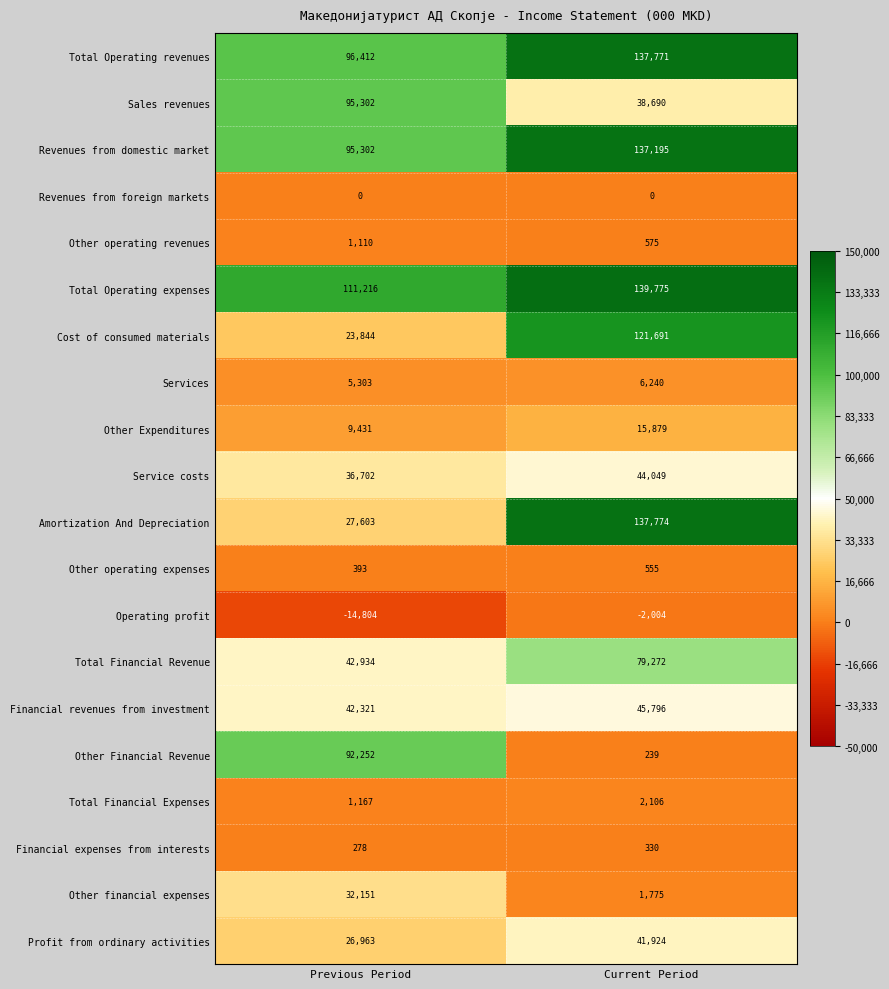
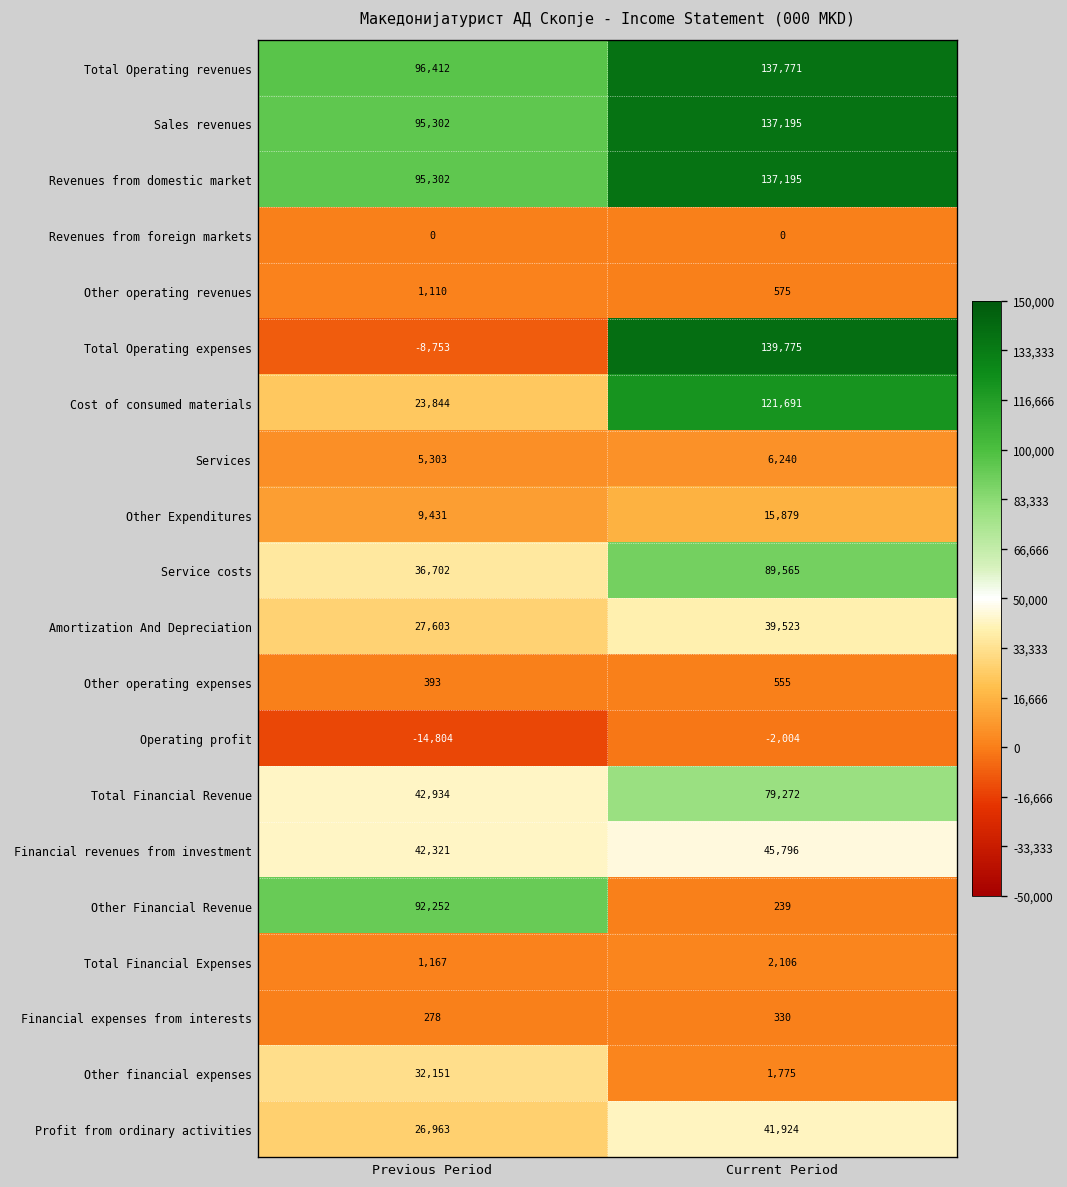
  {
    "Total Operating revenues": {
      "Previous Period": "96,412",
      "Current Period": "137,771"
    },
    "Sales revenues": {
      "Previous Period": "95,302",
-     "Current Period": "38,690"
+     "Current Period": "137,195"
    },
    "Revenues from domestic market": {
      "Previous Period": "95,302",
      "Current Period": "137,195"
    },
    "Revenues from foreign markets": {
      "Previous Period": "0",
      "Current Period": "0"
    },
    "Other operating revenues": {
      "Previous Period": "1,110",
      "Current Period": "575"
    },
    "Total Operating expenses": {
-     "Previous Period": "111,216",
+     "Previous Period": "-8,753",
      "Current Period": "139,775"
    },
    "Cost of consumed materials": {
      "Previous Period": "23,844",
      "Current Period": "121,691"
    },
    "Services": {
      "Previous Period": "5,303",
      "Current Period": "6,240"
    },
    "Other Expenditures": {
      "Previous Period": "9,431",
      "Current Period": "15,879"
    },
    "Service costs": {
      "Previous Period": "36,702",
-     "Current Period": "44,049"
+     "Current Period": "89,565"
    },
    "Amortization And Depreciation": {
      "Previous Period": "27,603",
-     "Current Period": "137,774"
+     "Current Period": "39,523"
    },
    "Other operating expenses": {
      "Previous Period": "393",
      "Current Period": "555"
    },
    "Operating profit": {
      "Previous Period": "-14,804",
      "Current Period": "-2,004"
    },
    "Total Financial Revenue": {
      "Previous Period": "42,934",
      "Current Period": "79,272"
    },
    "Financial revenues from investment": {
      "Previous Period": "42,321",
      "Current Period": "45,796"
    },
    "Other Financial Revenue": {
      "Previous Period": "92,252",
      "Current Period": "239"
    },
    "Total Financial Expenses": {
      "Previous Period": "1,167",
      "Current Period": "2,106"
    },
    "Financial expenses from interests": {
      "Previous Period": "278",
      "Current Period": "330"
    },
    "Other financial expenses": {
      "Previous Period": "32,151",
      "Current Period": "1,775"
    },
    "Profit from ordinary activities": {
      "Previous Period": "26,963",
      "Current Period": "41,924"
    }
  }
